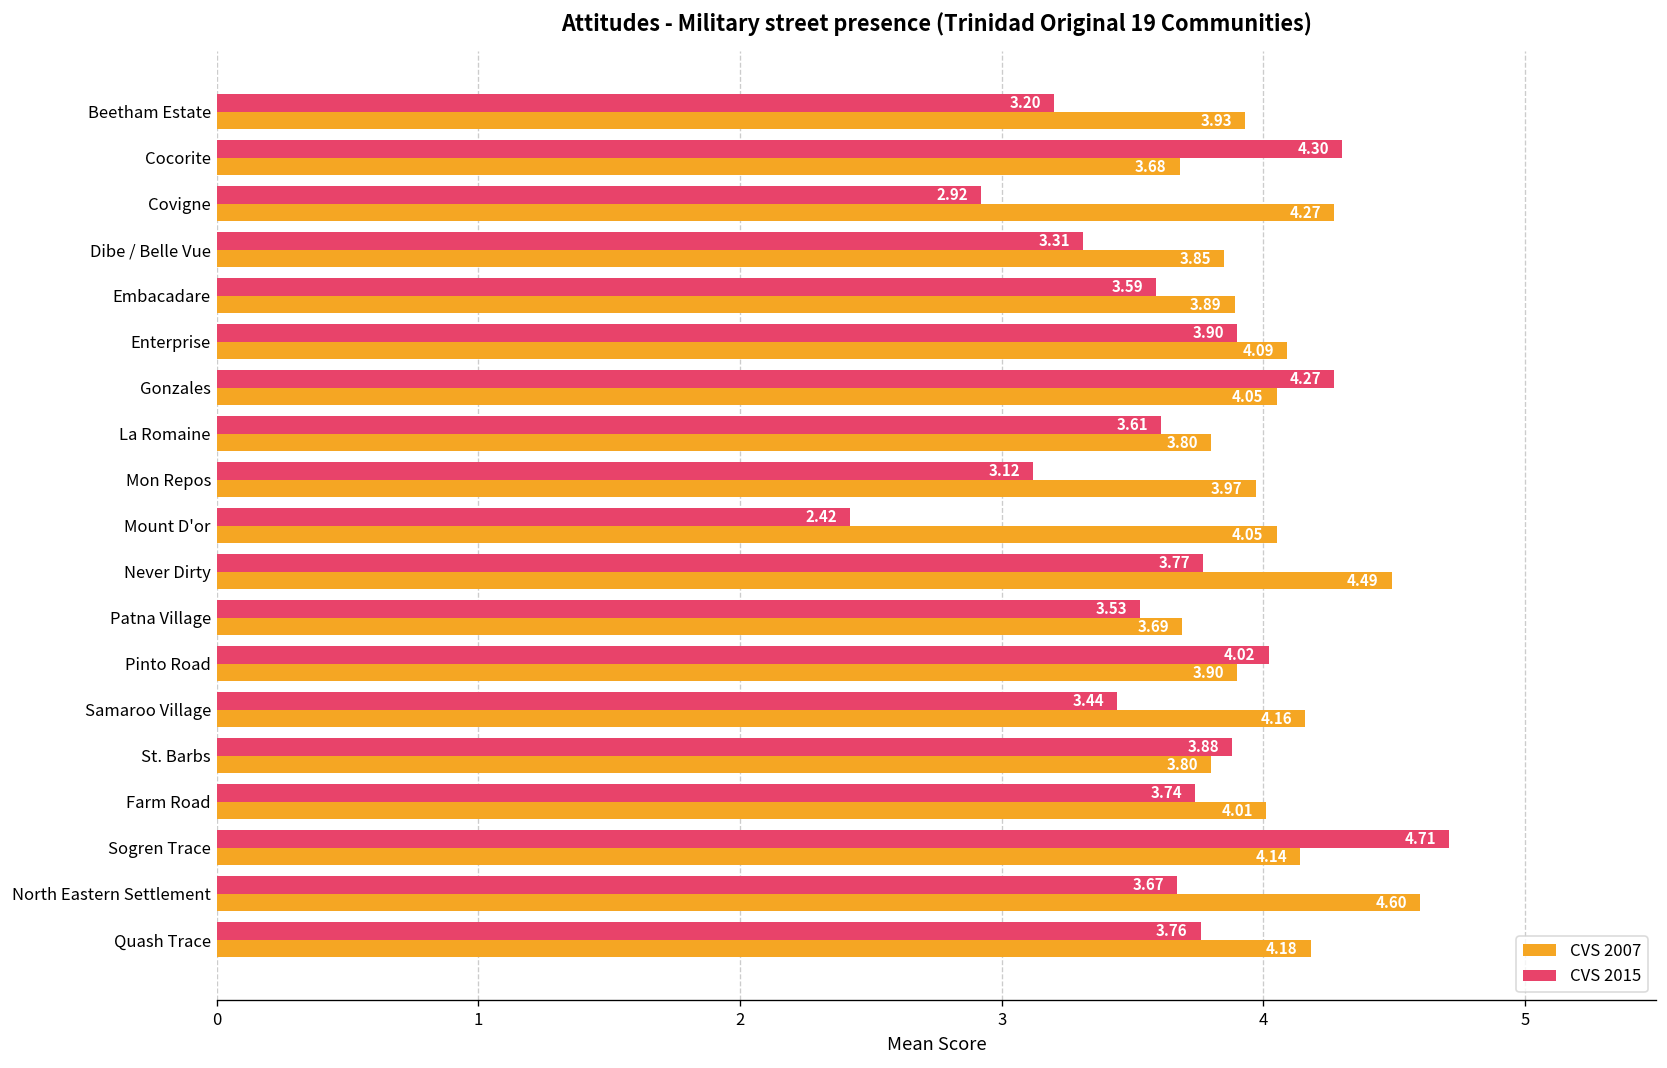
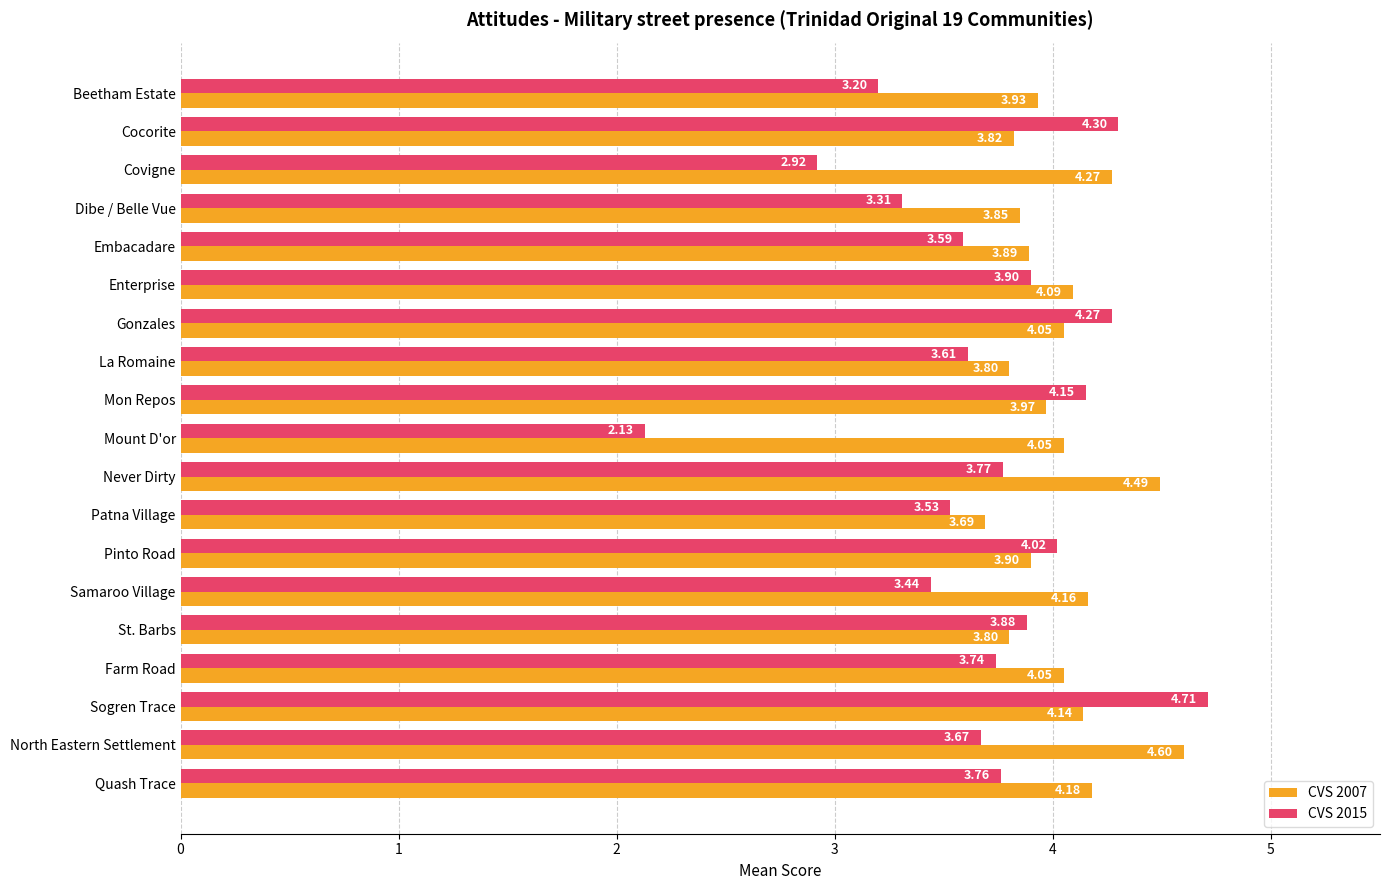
  {
    "CVS 2007": {
      "Beetham Estate": 3.93,
-     "Cocorite": 3.68,
+     "Cocorite": 3.82,
      "Covigne": 4.27,
      "Dibe / Belle Vue": 3.85,
      "Embacadare": 3.89,
      "Enterprise": 4.09,
      "Gonzales": 4.05,
      "La Romaine": 3.80,
      "Mon Repos": 3.97,
      "Mount D'or": 4.05,
      "Never Dirty": 4.49,
      "Patna Village": 3.69,
      "Pinto Road": 3.90,
      "Samaroo Village": 4.16,
      "St. Barbs": 3.80,
-     "Farm Road": 4.01,
+     "Farm Road": 4.05,
      "Sogren Trace": 4.14,
      "North Eastern Settlement": 4.60,
      "Quash Trace": 4.18
    },
    "CVS 2015": {
      "Beetham Estate": 3.20,
      "Cocorite": 4.30,
      "Covigne": 2.92,
      "Dibe / Belle Vue": 3.31,
      "Embacadare": 3.59,
      "Enterprise": 3.90,
      "Gonzales": 4.27,
      "La Romaine": 3.61,
-     "Mon Repos": 3.12,
-     "Mount D'or": 2.42,
+     "Mon Repos": 4.15,
+     "Mount D'or": 2.13,
      "Never Dirty": 3.77,
      "Patna Village": 3.53,
      "Pinto Road": 4.02,
      "Samaroo Village": 3.44,
      "St. Barbs": 3.88,
      "Farm Road": 3.74,
      "Sogren Trace": 4.71,
      "North Eastern Settlement": 3.67,
      "Quash Trace": 3.76
    }
  }
